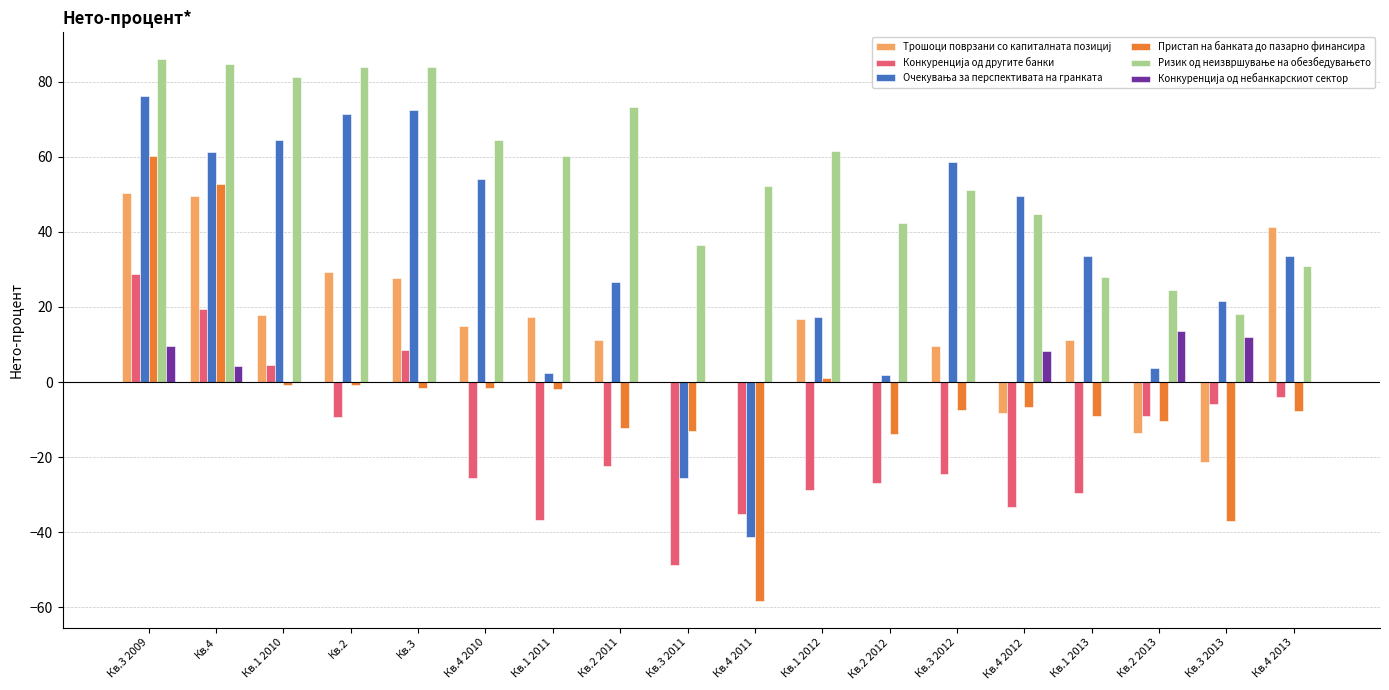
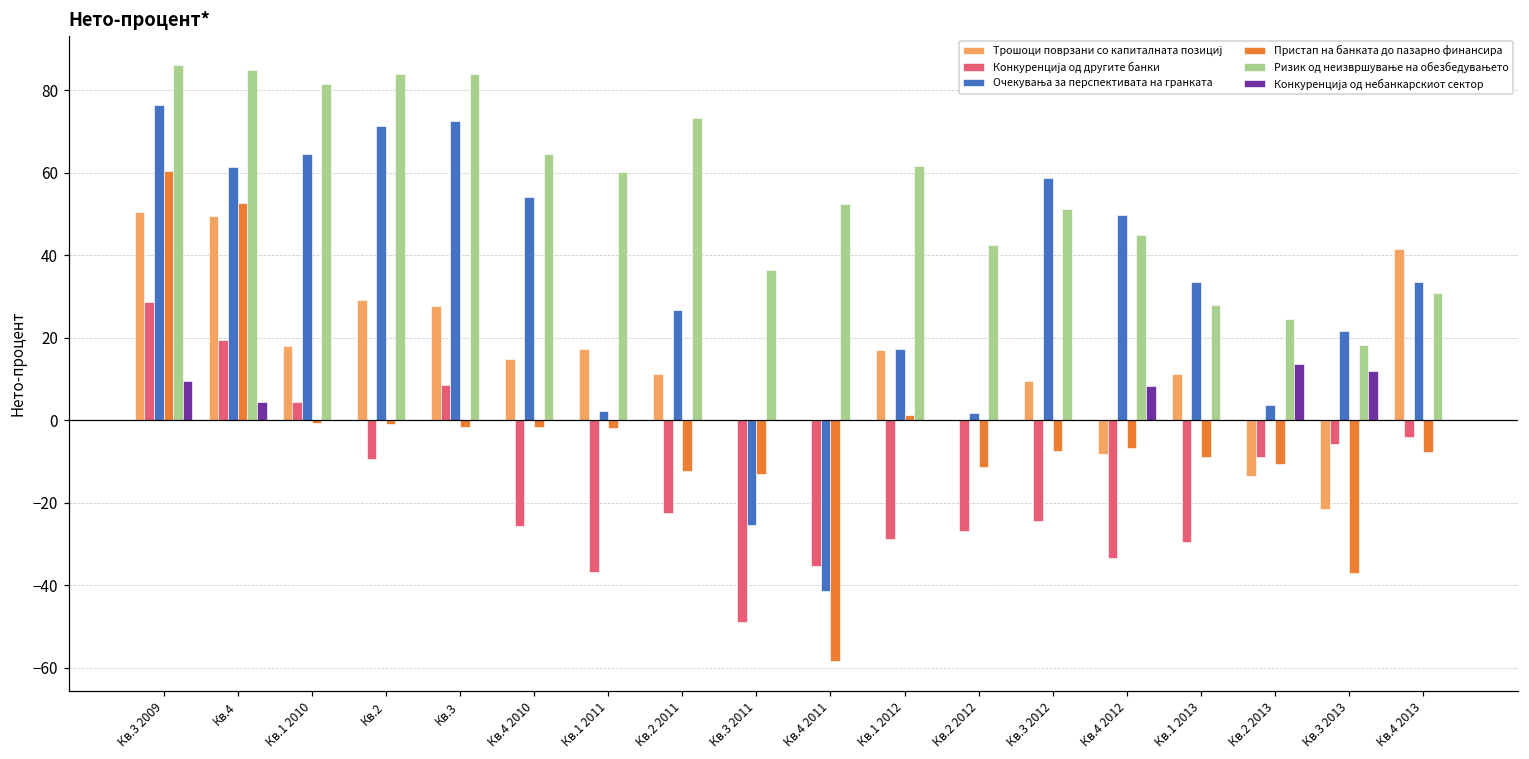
  {
    "Трошоци поврзани со капиталната позициј": {
      "Кв.3 2009": 50,
      "Кв.4": 50,
      "Кв.1 2010": 18,
      "Кв.2": 29,
      "Кв.3": 28,
      "Кв.4 2010": 15,
      "Кв.1 2011": 17,
      "Кв.2 2011": 11,
      "Кв.3 2011": 0,
      "Кв.4 2011": 0,
      "Кв.1 2012": 17,
      "Кв.2 2012": 0,
      "Кв.3 2012": 10,
      "Кв.4 2012": -8,
      "Кв.1 2013": 11,
      "Кв.2 2013": -14,
      "Кв.3 2013": -21,
      "Кв.4 2013": 41
    },
    "Конкуренција од другите банки": {
      "Кв.3 2009": 29,
      "Кв.4": 19,
      "Кв.1 2010": 5,
      "Кв.2": -9,
      "Кв.3": 9,
      "Кв.4 2010": -26,
      "Кв.1 2011": -37,
      "Кв.2 2011": -22,
      "Кв.3 2011": -49,
      "Кв.4 2011": -35,
      "Кв.1 2012": -29,
      "Кв.2 2012": -27,
      "Кв.3 2012": -25,
      "Кв.4 2012": -33,
      "Кв.1 2013": -30,
      "Кв.2 2013": -9,
      "Кв.3 2013": -6,
      "Кв.4 2013": -4
    },
    "Очекувања за перспективата на гранката": {
      "Кв.3 2009": 76,
      "Кв.4": 61,
      "Кв.1 2010": 65,
      "Кв.2": 71,
      "Кв.3": 73,
      "Кв.4 2010": 54,
      "Кв.1 2011": 2,
      "Кв.2 2011": 27,
      "Кв.3 2011": -26,
      "Кв.4 2011": -41,
      "Кв.1 2012": 17,
      "Кв.2 2012": 2,
      "Кв.3 2012": 59,
      "Кв.4 2012": 50,
      "Кв.1 2013": 34,
      "Кв.2 2013": 4,
      "Кв.3 2013": 22,
      "Кв.4 2013": 34
    },
    "Пристап на банката до пазарно финансира": {
      "Кв.3 2009": 60,
      "Кв.4": 53,
      "Кв.1 2010": -1,
      "Кв.2": -1,
      "Кв.3": -2,
      "Кв.4 2010": -2,
      "Кв.1 2011": -2,
      "Кв.2 2011": -12,
      "Кв.3 2011": -13,
      "Кв.4 2011": -58,
      "Кв.1 2012": 1,
-     "Кв.2 2012": -14,
+     "Кв.2 2012": -11,
      "Кв.3 2012": -8,
      "Кв.4 2012": -7,
      "Кв.1 2013": -9,
      "Кв.2 2013": -11,
      "Кв.3 2013": -37,
      "Кв.4 2013": -8
    },
    "Ризик од неизвршување на обезбедувањето": {
      "Кв.3 2009": 86,
      "Кв.4": 85,
      "Кв.1 2010": 81,
      "Кв.2": 84,
      "Кв.3": 84,
      "Кв.4 2010": 65,
      "Кв.1 2011": 60,
      "Кв.2 2011": 73,
      "Кв.3 2011": 37,
      "Кв.4 2011": 52,
      "Кв.1 2012": 62,
      "Кв.2 2012": 43,
      "Кв.3 2012": 51,
      "Кв.4 2012": 45,
      "Кв.1 2013": 28,
      "Кв.2 2013": 25,
      "Кв.3 2013": 18,
      "Кв.4 2013": 31
    },
    "Конкуренција од небанкарскиот сектор": {
      "Кв.3 2009": 10,
      "Кв.4": 4,
      "Кв.1 2010": 0,
      "Кв.2": 0,
      "Кв.3": 0,
      "Кв.4 2010": 0,
      "Кв.1 2011": 0,
      "Кв.2 2011": 0,
      "Кв.3 2011": 0,
      "Кв.4 2011": 0,
      "Кв.1 2012": 0,
      "Кв.2 2012": 0,
      "Кв.3 2012": 0,
      "Кв.4 2012": 8,
      "Кв.1 2013": 0,
      "Кв.2 2013": 14,
      "Кв.3 2013": 12,
      "Кв.4 2013": 0
    }
  }
